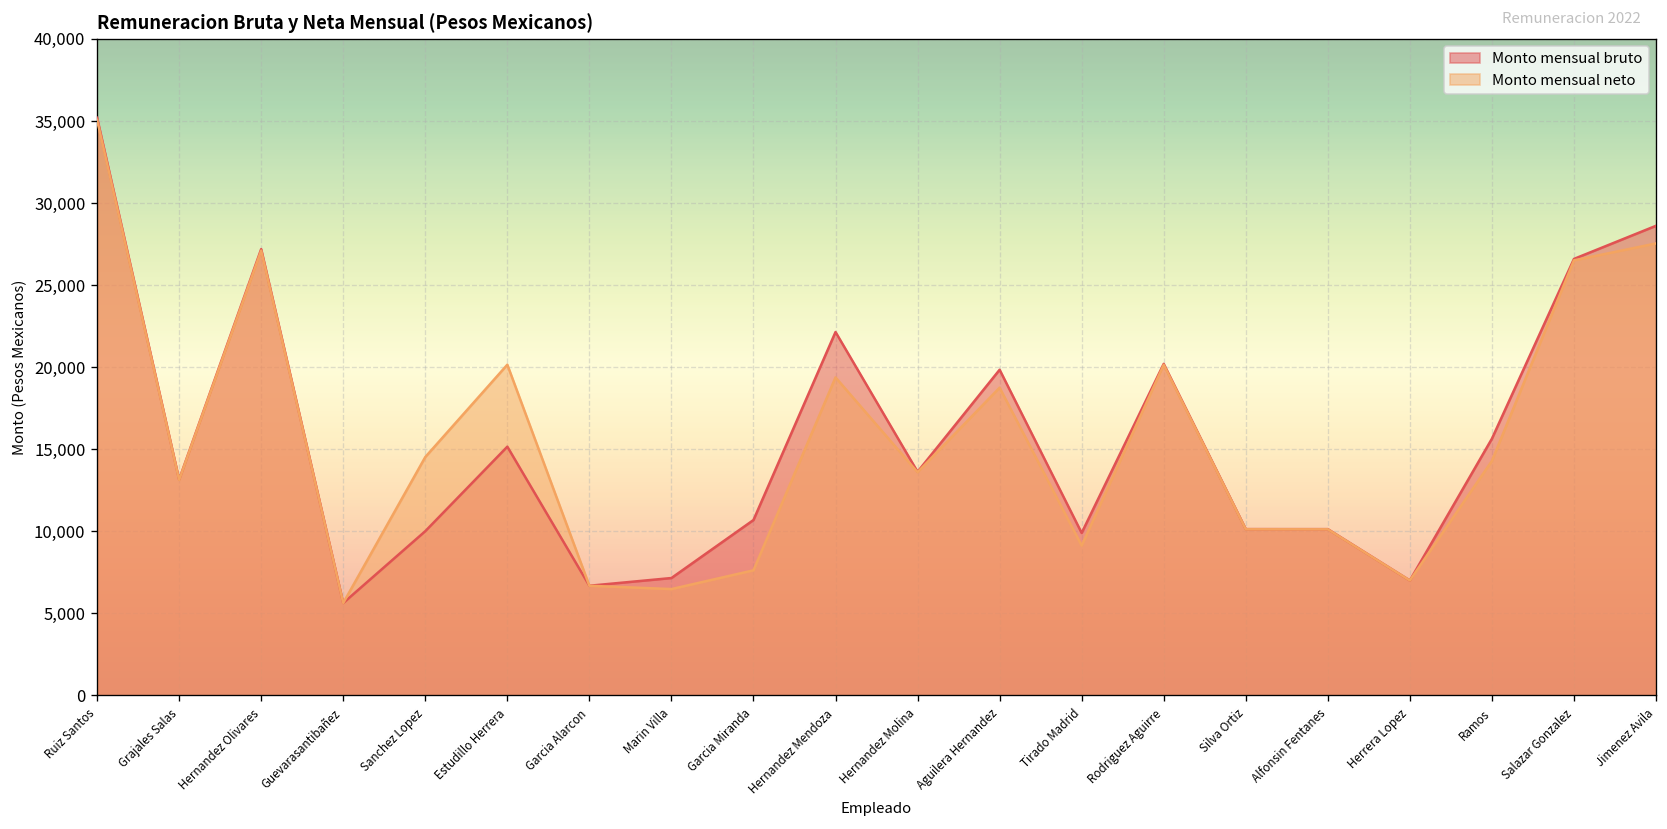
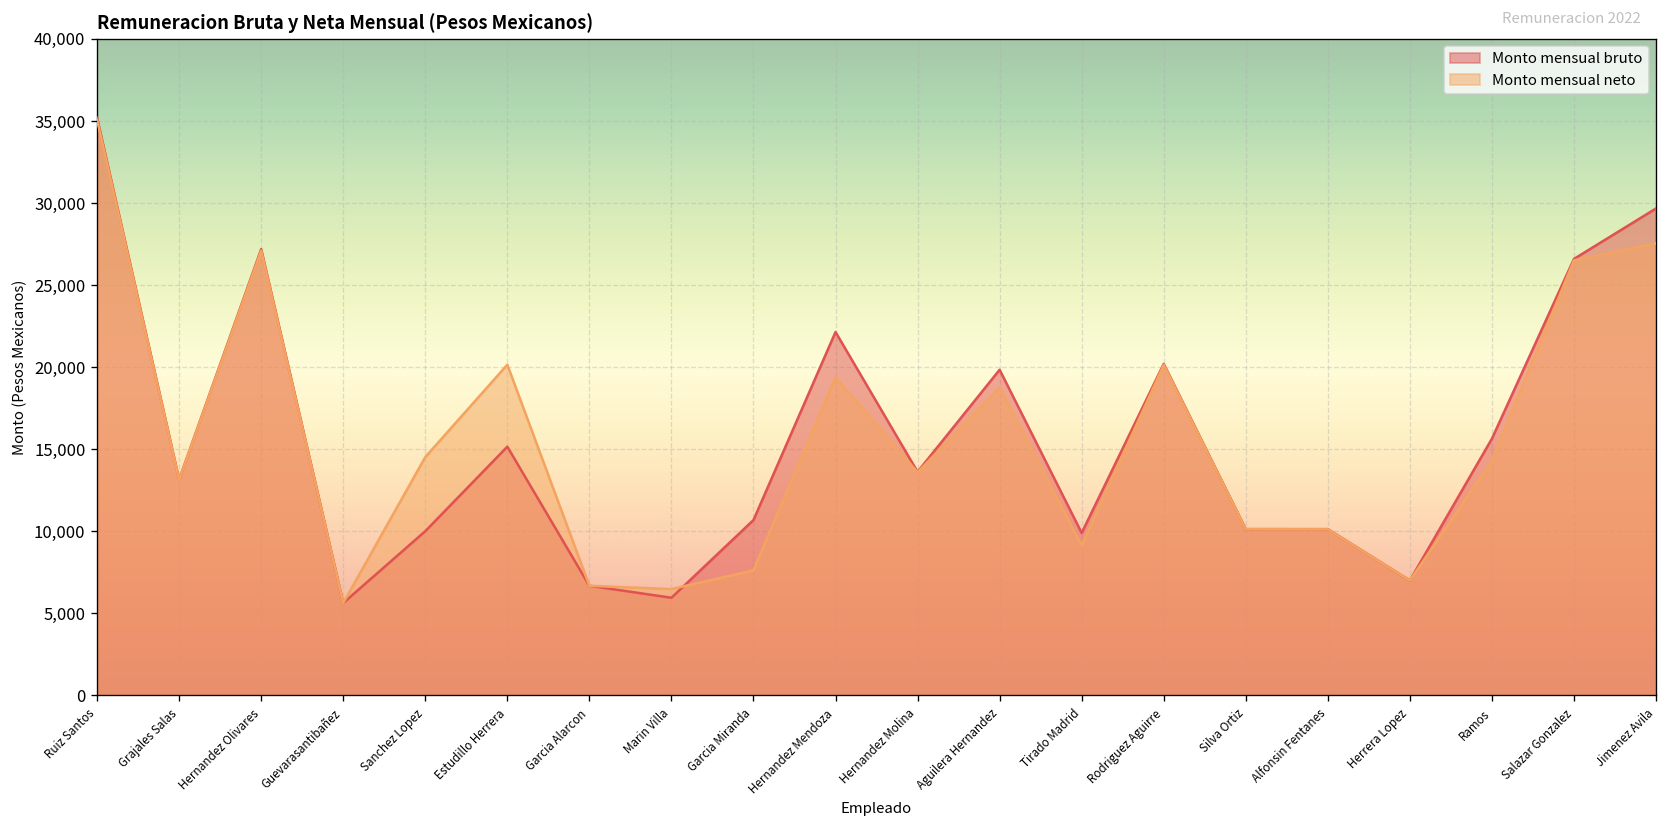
  {
    "Monto mensual bruto": {
      "Sanchez Lopez": "10,000",
      "Estudillo Herrera": "15,200",
-     "Marin Villa": "7,200",
+     "Marin Villa": "6,000",
      "Garcia Miranda": "10,700",
      "Hernandez Mendoza": "22,100",
      "Aguilera Hernandez": "19,800",
      "Tirado Madrid": "9,900",
      "Ramos": "15,600",
-     "Jimenez Avila": "28,600"
+     "Jimenez Avila": "29,700"
    },
    "Monto mensual neto": {
      "Sanchez Lopez": "14,500",
      "Estudillo Herrera": "20,100",
      "Marin Villa": "6,500",
      "Garcia Miranda": "7,600",
      "Hernandez Mendoza": "19,400",
      "Aguilera Hernandez": "18,700",
      "Tirado Madrid": "9,100",
      "Ramos": "14,300",
      "Jimenez Avila": "27,500"
    }
  }
